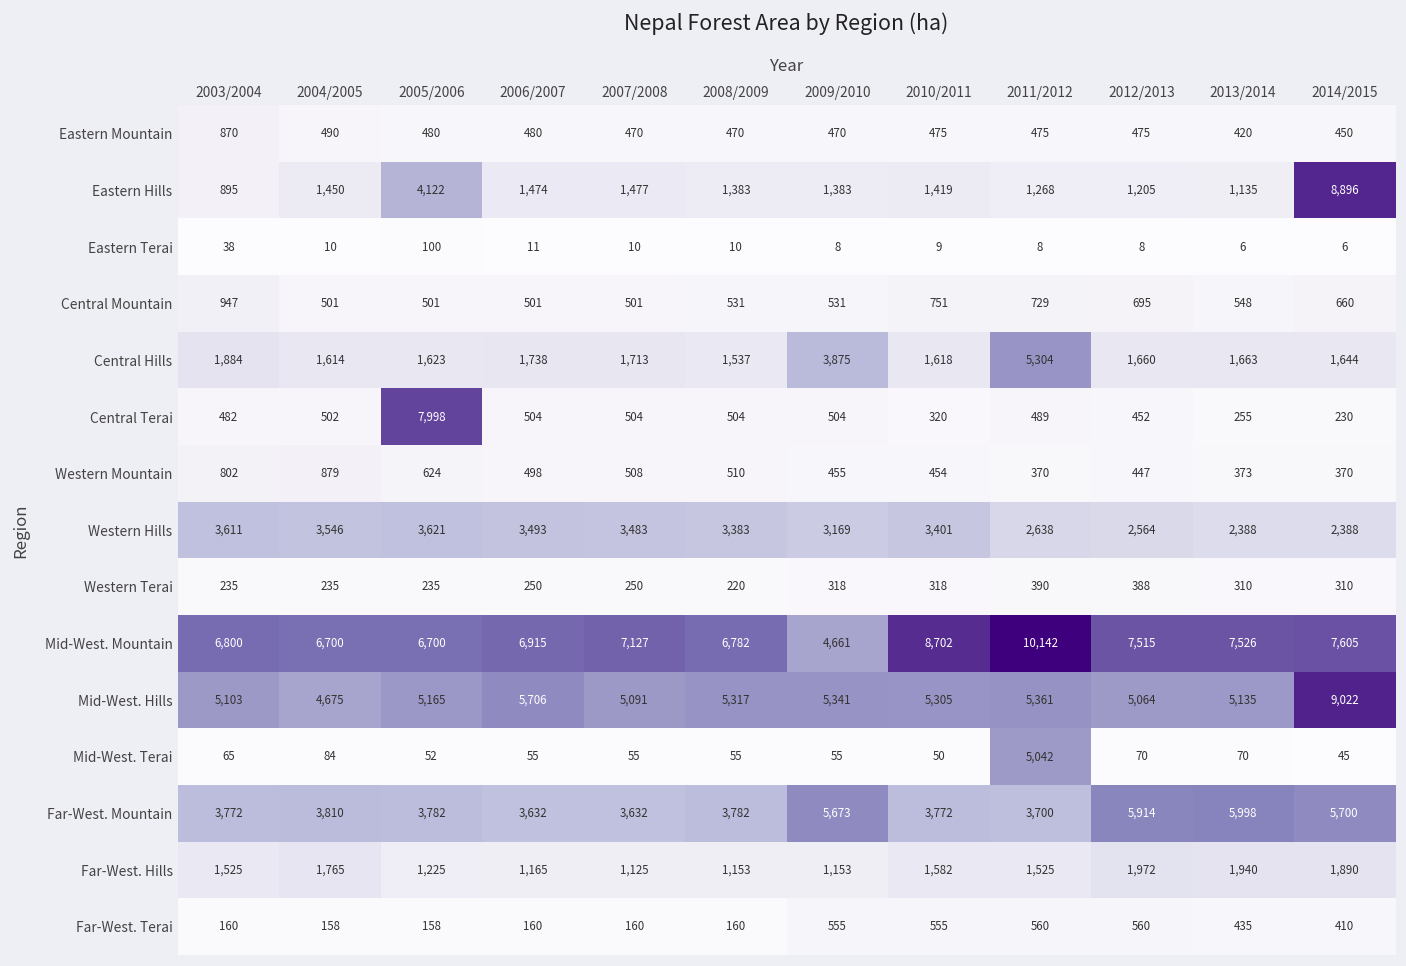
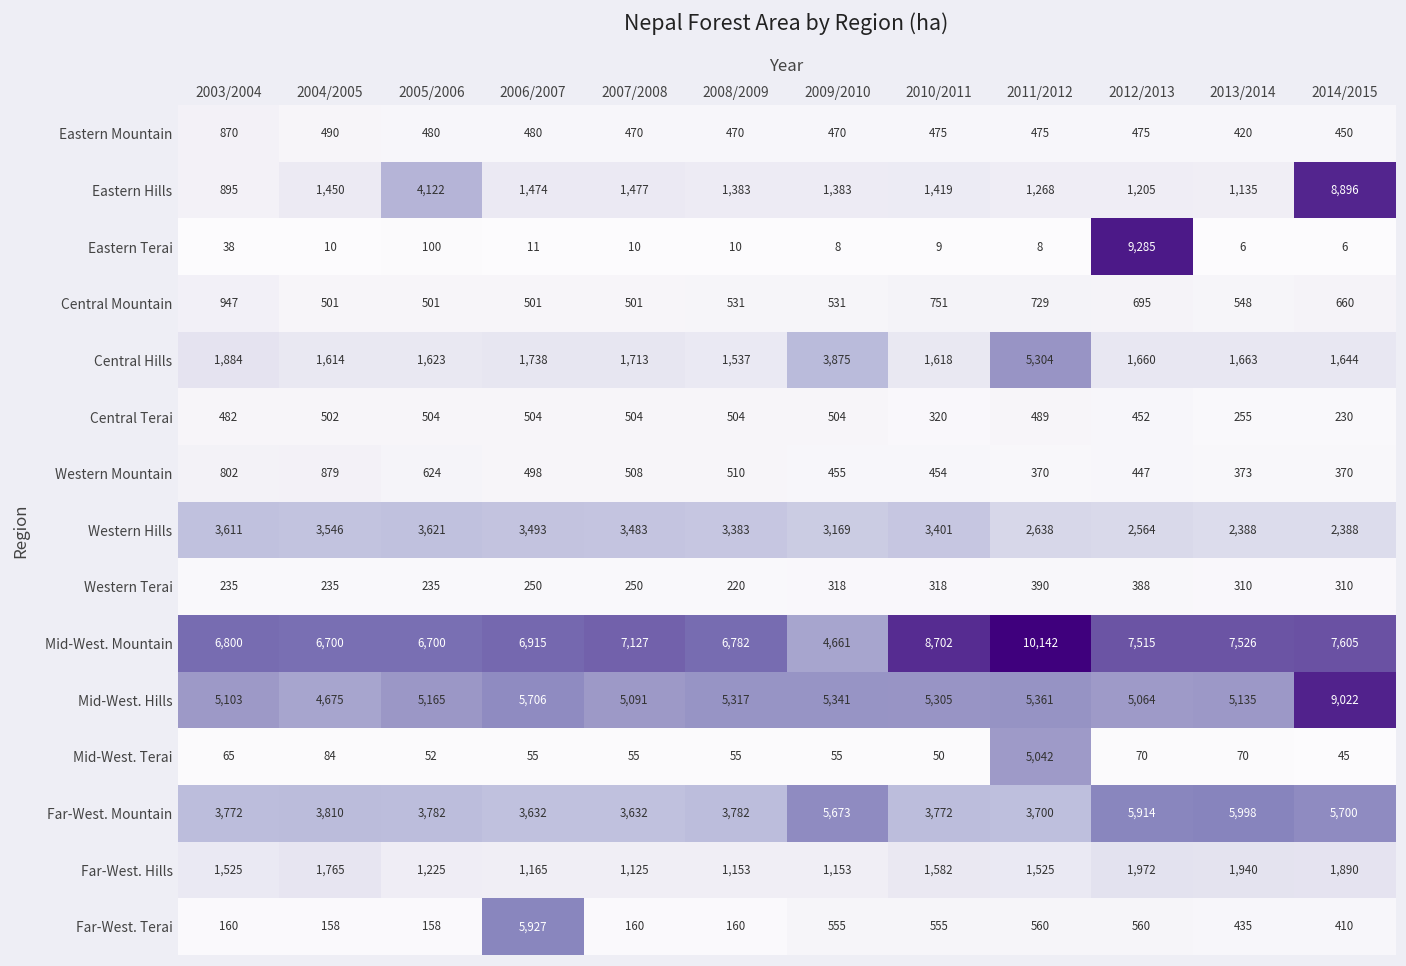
  {
    "Eastern Mountain": {
      "2003/2004": "870",
      "2004/2005": "490",
      "2005/2006": "480",
      "2006/2007": "480",
      "2007/2008": "470",
      "2008/2009": "470",
      "2009/2010": "470",
      "2010/2011": "475",
      "2011/2012": "475",
      "2012/2013": "475",
      "2013/2014": "420",
      "2014/2015": "450"
    },
    "Eastern Hills": {
      "2003/2004": "895",
      "2004/2005": "1,450",
      "2005/2006": "4,122",
      "2006/2007": "1,474",
      "2007/2008": "1,477",
      "2008/2009": "1,383",
      "2009/2010": "1,383",
      "2010/2011": "1,419",
      "2011/2012": "1,268",
      "2012/2013": "1,205",
      "2013/2014": "1,135",
      "2014/2015": "8,896"
    },
    "Eastern Terai": {
      "2003/2004": "38",
      "2004/2005": "10",
      "2005/2006": "100",
      "2006/2007": "11",
      "2007/2008": "10",
      "2008/2009": "10",
      "2009/2010": "8",
      "2010/2011": "9",
      "2011/2012": "8",
-     "2012/2013": "8",
+     "2012/2013": "9,285",
      "2013/2014": "6",
      "2014/2015": "6"
    },
    "Central Mountain": {
      "2003/2004": "947",
      "2004/2005": "501",
      "2005/2006": "501",
      "2006/2007": "501",
      "2007/2008": "501",
      "2008/2009": "531",
      "2009/2010": "531",
      "2010/2011": "751",
      "2011/2012": "729",
      "2012/2013": "695",
      "2013/2014": "548",
      "2014/2015": "660"
    },
    "Central Hills": {
      "2003/2004": "1,884",
      "2004/2005": "1,614",
      "2005/2006": "1,623",
      "2006/2007": "1,738",
      "2007/2008": "1,713",
      "2008/2009": "1,537",
      "2009/2010": "3,875",
      "2010/2011": "1,618",
      "2011/2012": "5,304",
      "2012/2013": "1,660",
      "2013/2014": "1,663",
      "2014/2015": "1,644"
    },
    "Central Terai": {
      "2003/2004": "482",
      "2004/2005": "502",
-     "2005/2006": "7,998",
+     "2005/2006": "504",
      "2006/2007": "504",
      "2007/2008": "504",
      "2008/2009": "504",
      "2009/2010": "504",
      "2010/2011": "320",
      "2011/2012": "489",
      "2012/2013": "452",
      "2013/2014": "255",
      "2014/2015": "230"
    },
    "Western Mountain": {
      "2003/2004": "802",
      "2004/2005": "879",
      "2005/2006": "624",
      "2006/2007": "498",
      "2007/2008": "508",
      "2008/2009": "510",
      "2009/2010": "455",
      "2010/2011": "454",
      "2011/2012": "370",
      "2012/2013": "447",
      "2013/2014": "373",
      "2014/2015": "370"
    },
    "Western Hills": {
      "2003/2004": "3,611",
      "2004/2005": "3,546",
      "2005/2006": "3,621",
      "2006/2007": "3,493",
      "2007/2008": "3,483",
      "2008/2009": "3,383",
      "2009/2010": "3,169",
      "2010/2011": "3,401",
      "2011/2012": "2,638",
      "2012/2013": "2,564",
      "2013/2014": "2,388",
      "2014/2015": "2,388"
    },
    "Western Terai": {
      "2003/2004": "235",
      "2004/2005": "235",
      "2005/2006": "235",
      "2006/2007": "250",
      "2007/2008": "250",
      "2008/2009": "220",
      "2009/2010": "318",
      "2010/2011": "318",
      "2011/2012": "390",
      "2012/2013": "388",
      "2013/2014": "310",
      "2014/2015": "310"
    },
    "Mid-West. Mountain": {
      "2003/2004": "6,800",
      "2004/2005": "6,700",
      "2005/2006": "6,700",
      "2006/2007": "6,915",
      "2007/2008": "7,127",
      "2008/2009": "6,782",
      "2009/2010": "4,661",
      "2010/2011": "8,702",
      "2011/2012": "10,142",
      "2012/2013": "7,515",
      "2013/2014": "7,526",
      "2014/2015": "7,605"
    },
    "Mid-West. Hills": {
      "2003/2004": "5,103",
      "2004/2005": "4,675",
      "2005/2006": "5,165",
      "2006/2007": "5,706",
      "2007/2008": "5,091",
      "2008/2009": "5,317",
      "2009/2010": "5,341",
      "2010/2011": "5,305",
      "2011/2012": "5,361",
      "2012/2013": "5,064",
      "2013/2014": "5,135",
      "2014/2015": "9,022"
    },
    "Mid-West. Terai": {
      "2003/2004": "65",
      "2004/2005": "84",
      "2005/2006": "52",
      "2006/2007": "55",
      "2007/2008": "55",
      "2008/2009": "55",
      "2009/2010": "55",
      "2010/2011": "50",
      "2011/2012": "5,042",
      "2012/2013": "70",
      "2013/2014": "70",
      "2014/2015": "45"
    },
    "Far-West. Mountain": {
      "2003/2004": "3,772",
      "2004/2005": "3,810",
      "2005/2006": "3,782",
      "2006/2007": "3,632",
      "2007/2008": "3,632",
      "2008/2009": "3,782",
      "2009/2010": "5,673",
      "2010/2011": "3,772",
      "2011/2012": "3,700",
      "2012/2013": "5,914",
      "2013/2014": "5,998",
      "2014/2015": "5,700"
    },
    "Far-West. Hills": {
      "2003/2004": "1,525",
      "2004/2005": "1,765",
      "2005/2006": "1,225",
      "2006/2007": "1,165",
      "2007/2008": "1,125",
      "2008/2009": "1,153",
      "2009/2010": "1,153",
      "2010/2011": "1,582",
      "2011/2012": "1,525",
      "2012/2013": "1,972",
      "2013/2014": "1,940",
      "2014/2015": "1,890"
    },
    "Far-West. Terai": {
      "2003/2004": "160",
      "2004/2005": "158",
      "2005/2006": "158",
-     "2006/2007": "160",
+     "2006/2007": "5,927",
      "2007/2008": "160",
      "2008/2009": "160",
      "2009/2010": "555",
      "2010/2011": "555",
      "2011/2012": "560",
      "2012/2013": "560",
      "2013/2014": "435",
      "2014/2015": "410"
    }
  }
